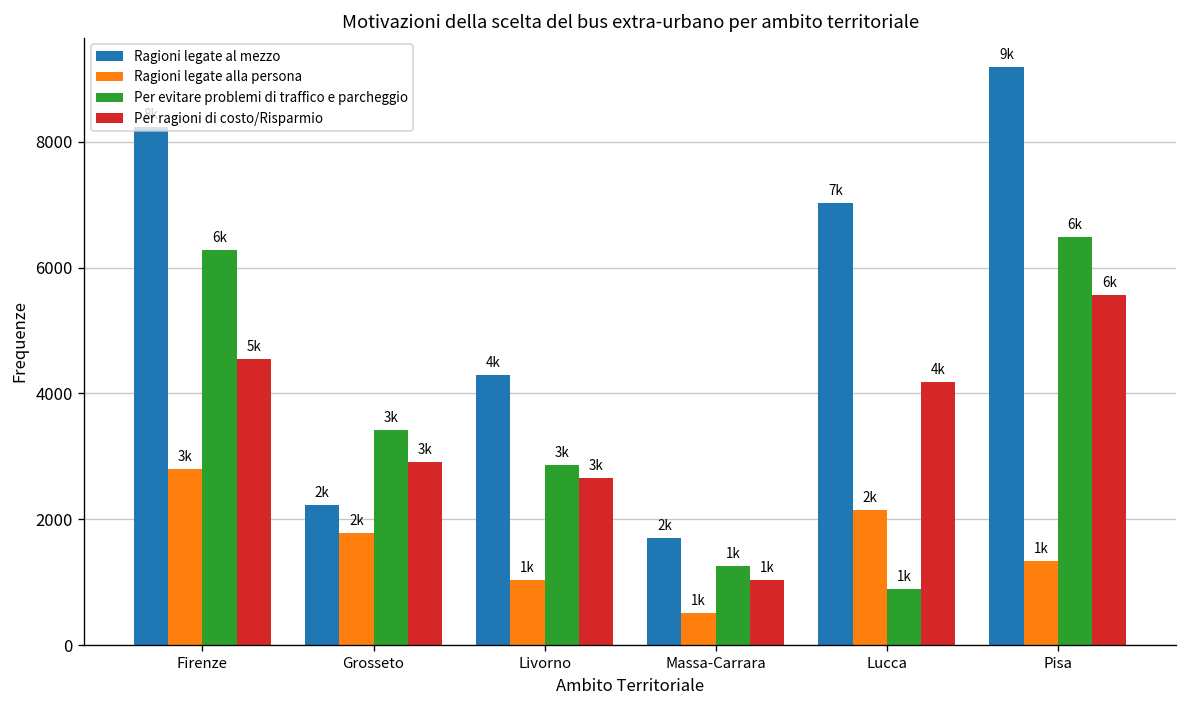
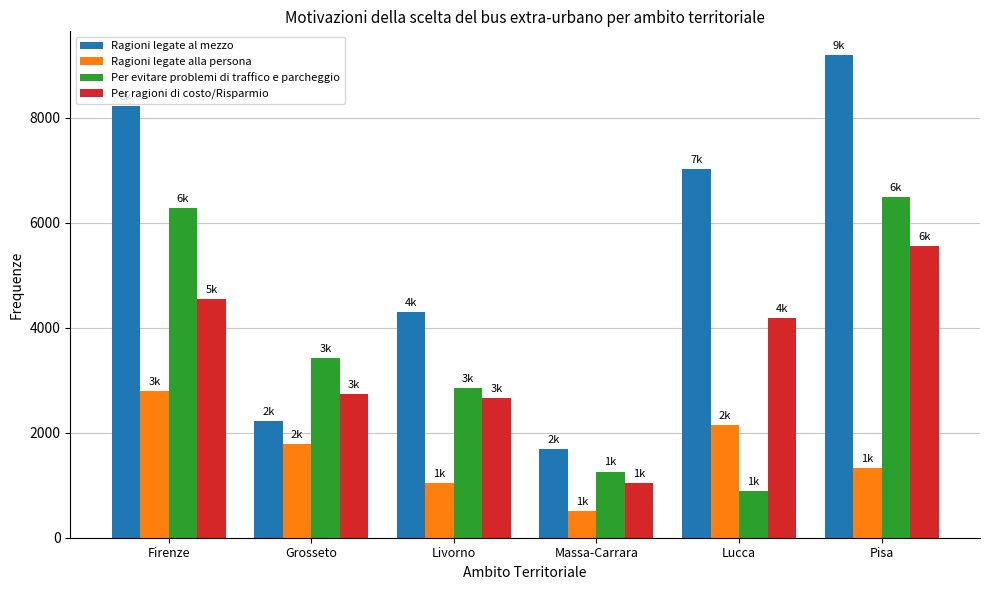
  {
    "Ragioni legate al mezzo": {
      "Grosseto": "2k",
      "Livorno": "4k",
      "Massa-Carrara": "2k",
      "Lucca": "7k",
      "Pisa": "9k"
    },
    "Ragioni legate alla persona": {
      "Firenze": "3k",
      "Grosseto": "2k",
      "Livorno": "1k",
      "Massa-Carrara": "1k",
      "Lucca": "2k",
      "Pisa": "1k"
    },
    "Per evitare problemi di traffico e parcheggio": {
      "Firenze": "6k",
      "Grosseto": "3k",
      "Livorno": "3k",
      "Massa-Carrara": "1k",
      "Lucca": "1k",
      "Pisa": "6k"
    },
    "Per ragioni di costo/Risparmio": {
-     "Grosseto": "2900"
+     "Grosseto": "2700"
    }
  }
